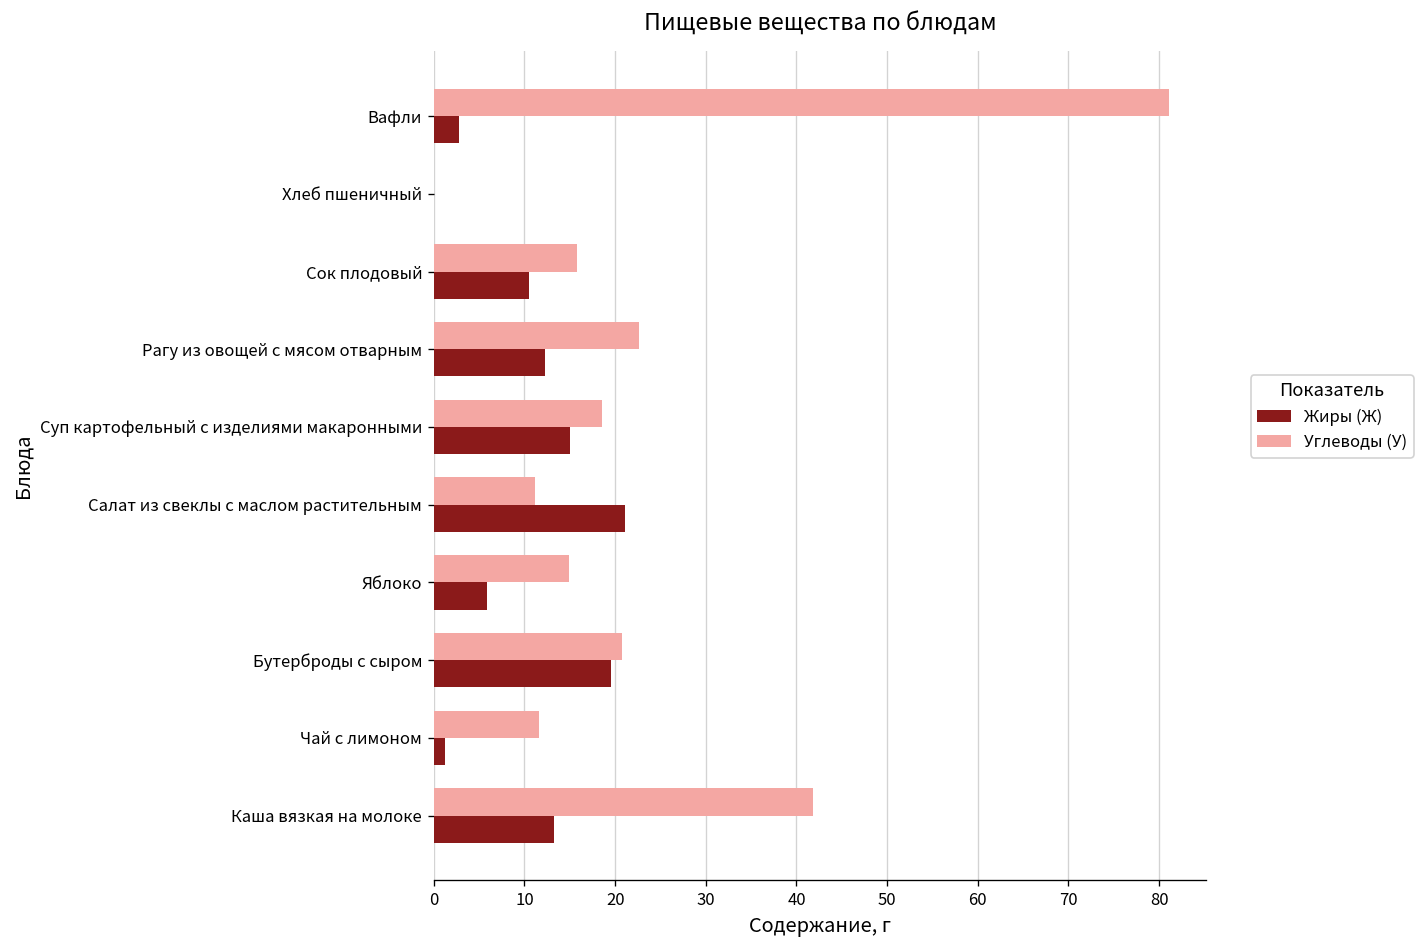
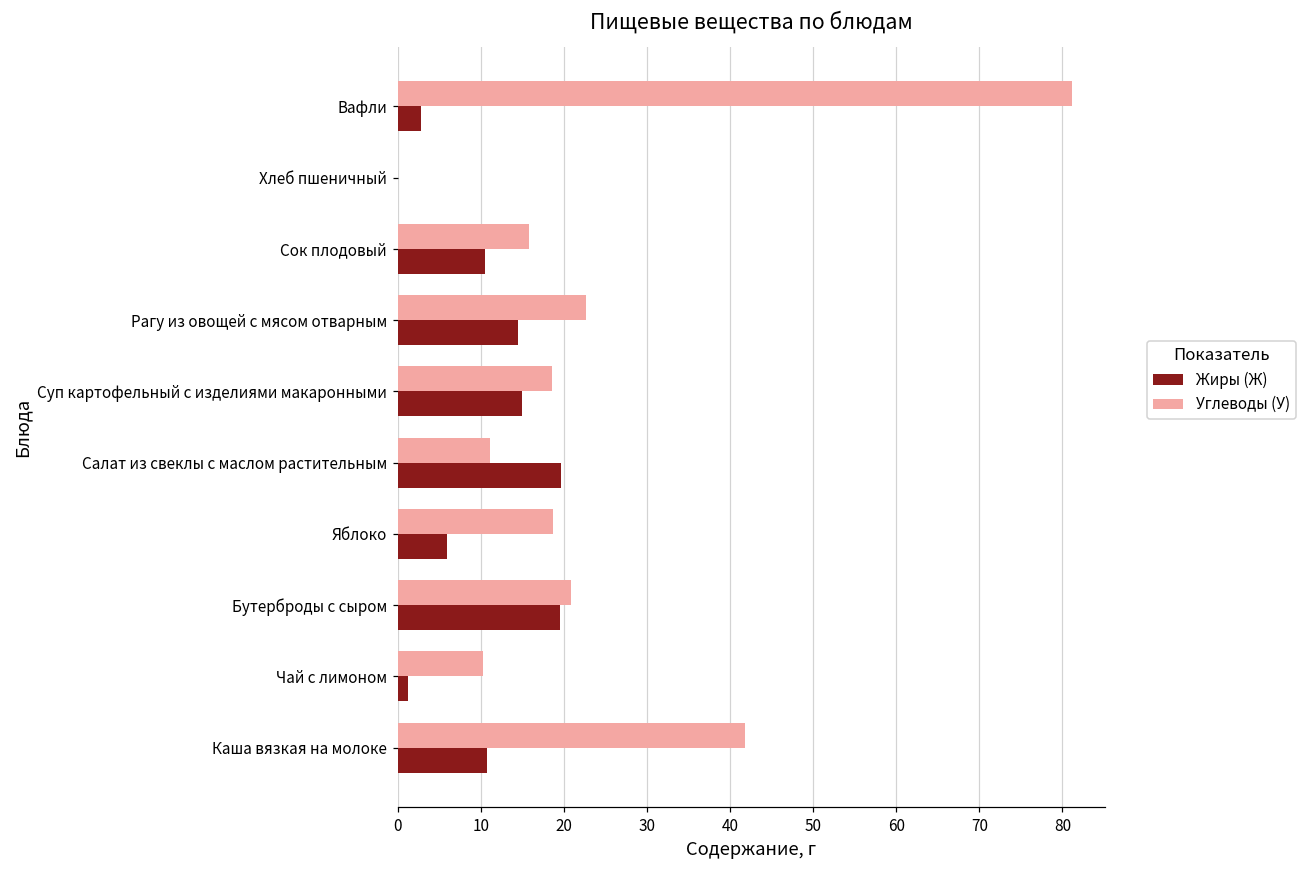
  {
    "Жиры (Ж)": {
      "Вафли": 3,
      "Хлеб пшеничный": 0,
      "Сок плодовый": 11,
-     "Рагу из овощей с мясом отварным": 12,
+     "Рагу из овощей с мясом отварным": 15,
      "Суп картофельный с изделиями макаронными": 15,
-     "Салат из свеклы с маслом растительным": 21,
+     "Салат из свеклы с маслом растительным": 20,
      "Яблоко": 6,
      "Бутерброды с сыром": 20,
      "Чай с лимоном": 1,
-     "Каша вязкая на молоке": 13
+     "Каша вязкая на молоке": 11
    },
    "Углеводы (У)": {
      "Вафли": 81,
      "Хлеб пшеничный": 0,
      "Сок плодовый": 16,
      "Рагу из овощей с мясом отварным": 23,
      "Суп картофельный с изделиями макаронными": 19,
      "Салат из свеклы с маслом растительным": 11,
-     "Яблоко": 15,
+     "Яблоко": 19,
      "Бутерброды с сыром": 21,
-     "Чай с лимоном": 12,
+     "Чай с лимоном": 10,
      "Каша вязкая на молоке": 42
    }
  }
